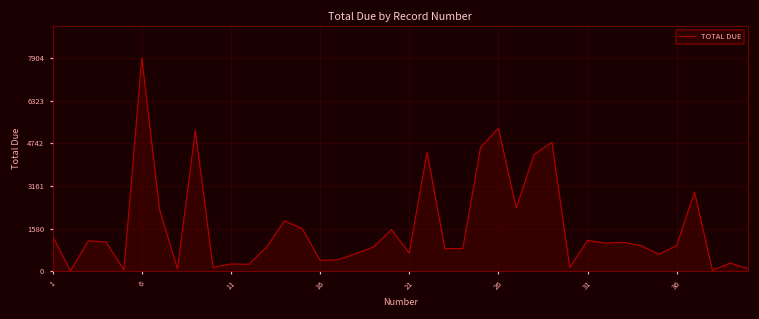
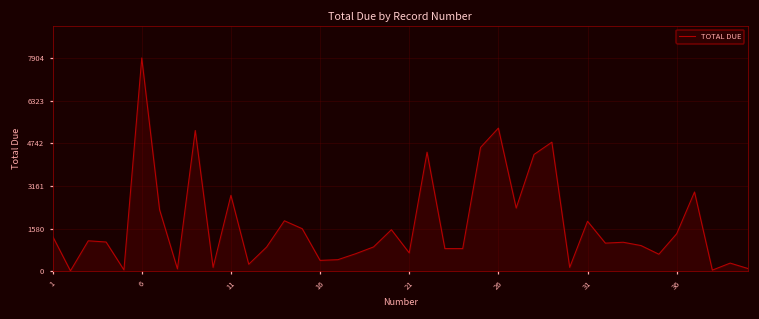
  {
    "1": 1300,
    "6": 7900,
-   "11": 300,
+   "11": 2800,
    "16": 400,
    "21": 700,
    "26": 5300,
-   "31": 1100,
-   "36": 1000
+   "31": 1900,
+   "36": 1400
  }
